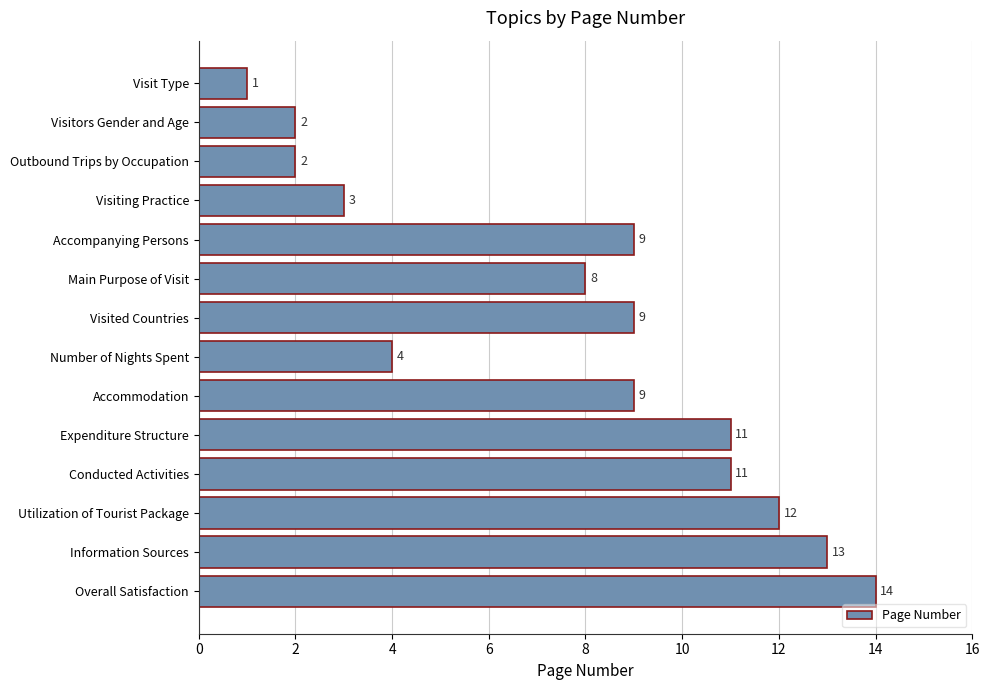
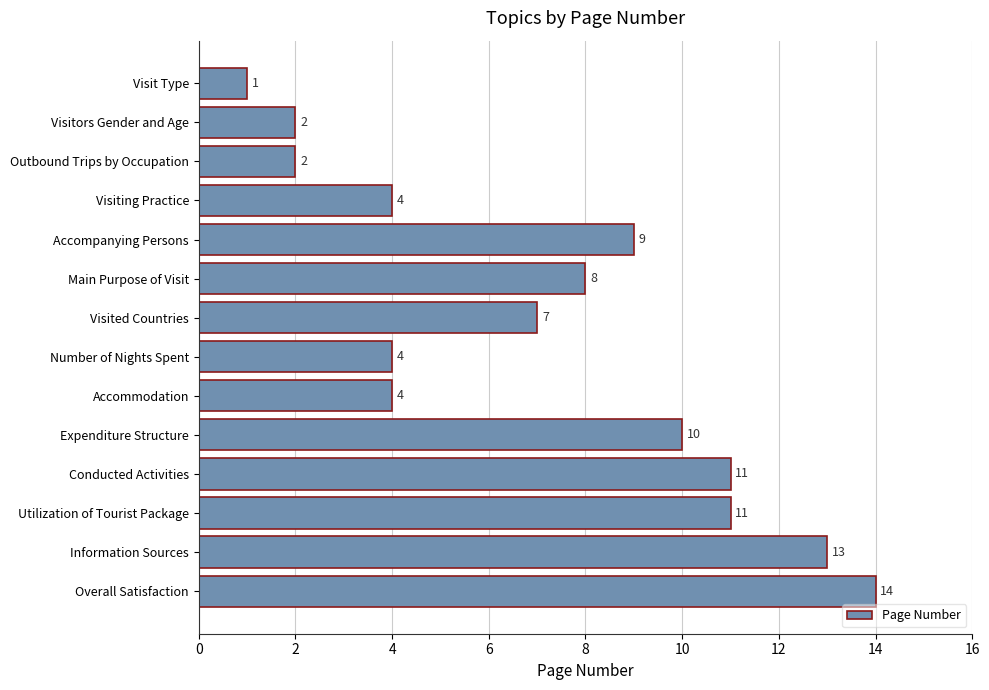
  {
    "Visit Type": 1,
    "Visitors Gender and Age": 2,
    "Outbound Trips by Occupation": 2,
-   "Visiting Practice": 3,
+   "Visiting Practice": 4,
    "Accompanying Persons": 9,
    "Main Purpose of Visit": 8,
-   "Visited Countries": 9,
+   "Visited Countries": 7,
    "Number of Nights Spent": 4,
-   "Accommodation": 9,
-   "Expenditure Structure": 11,
+   "Accommodation": 4,
+   "Expenditure Structure": 10,
    "Conducted Activities": 11,
-   "Utilization of Tourist Package": 12,
+   "Utilization of Tourist Package": 11,
    "Information Sources": 13,
    "Overall Satisfaction": 14
  }
